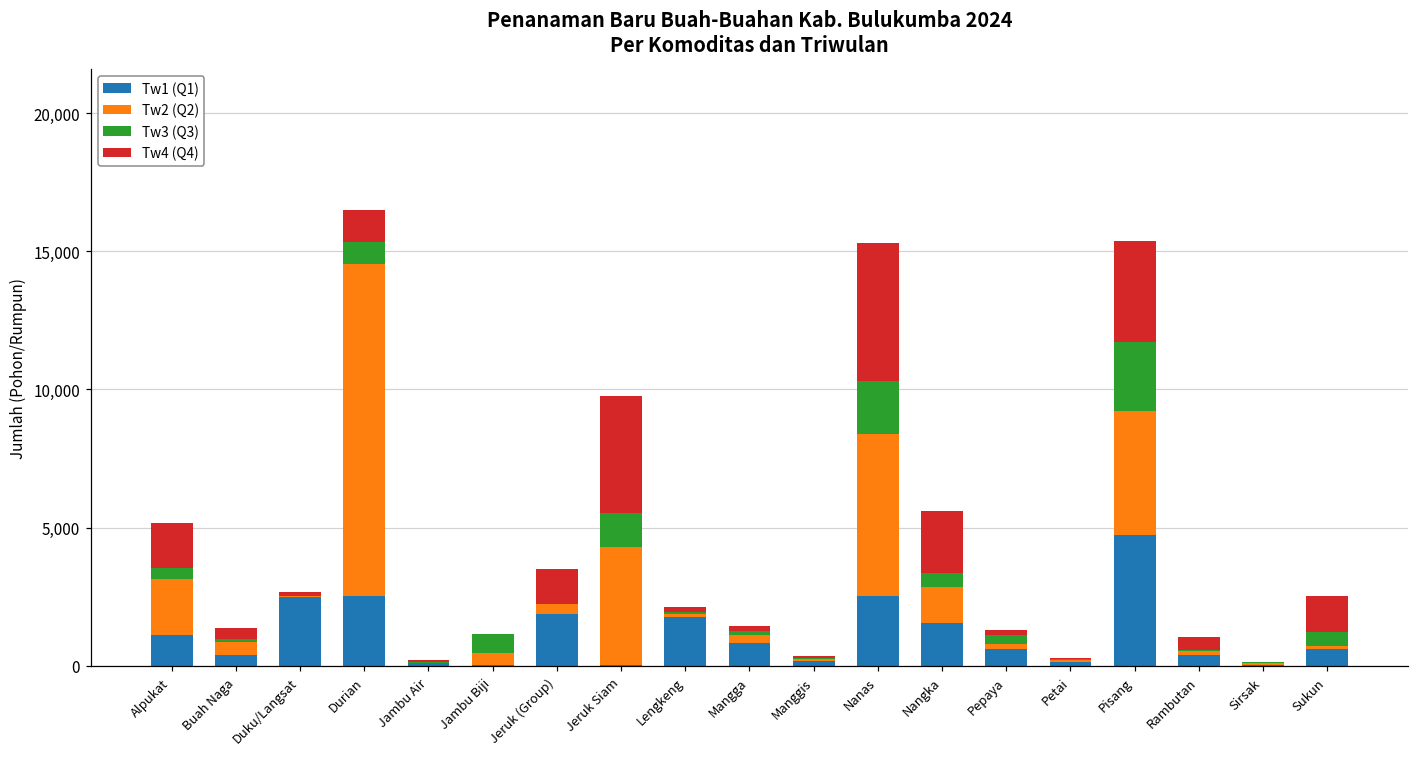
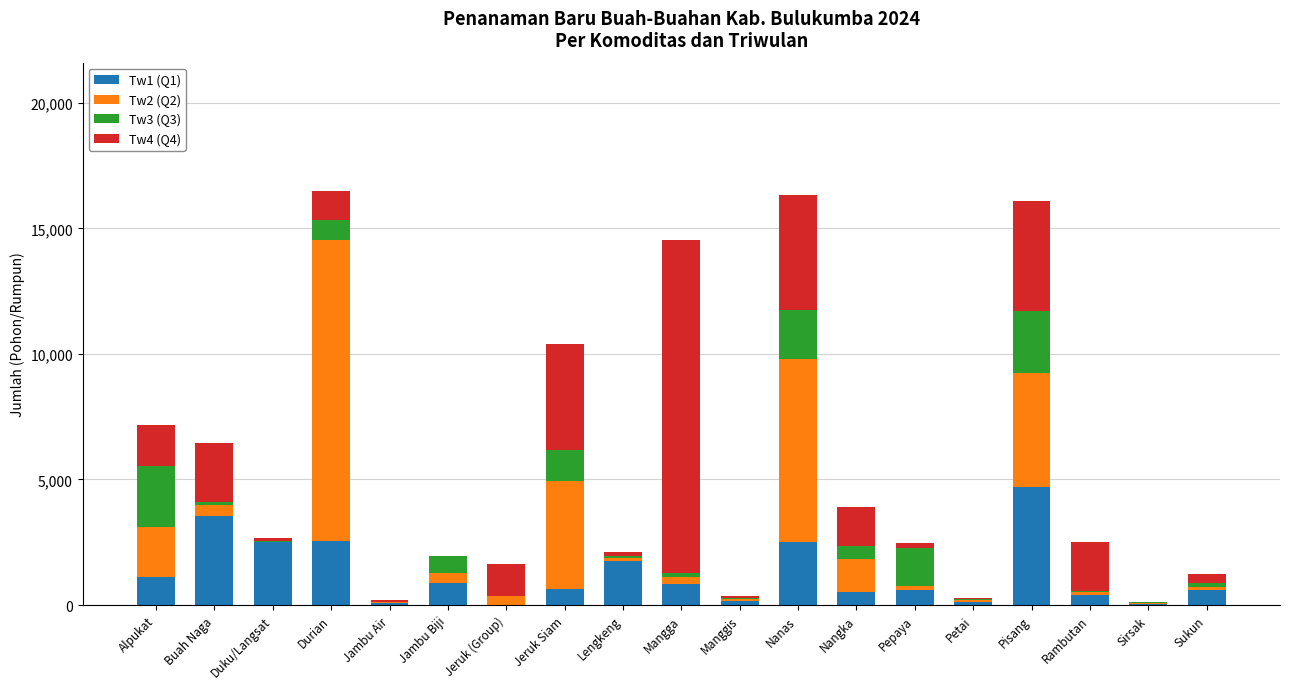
  {
    "Tw1 (Q1)": {
      "Alpukat": "1,100",
-     "Buah Naga": "400",
+     "Buah Naga": "3,500",
      "Duku/Langsat": "2,500",
      "Durian": "2,500",
-     "Jambu Biji": "0",
-     "Jeruk (Group)": "1,900",
-     "Jeruk Siam": "0",
+     "Jambu Biji": "900",
+     "Jeruk (Group)": "0",
+     "Jeruk Siam": "700",
      "Lengkeng": "1,800",
      "Mangga": "800",
      "Manggis": "200",
      "Nanas": "2,500",
-     "Nangka": "1,500",
+     "Nangka": "500",
      "Pepaya": "600",
      "Petai": "100",
      "Pisang": "4,700",
      "Rambutan": "400",
      "Sukun": "600"
    },
    "Tw2 (Q2)": {
      "Alpukat": "2,000",
      "Buah Naga": "400",
      "Durian": "12,000",
      "Jambu Biji": "400",
      "Jeruk (Group)": "400",
      "Jeruk Siam": "4,300",
      "Lengkeng": "100",
      "Mangga": "300",
-     "Nanas": "5,900",
+     "Nanas": "7,300",
      "Nangka": "1,300",
      "Pepaya": "200",
      "Pisang": "4,500",
      "Rambutan": "100",
      "Sukun": "100"
    },
    "Tw3 (Q3)": {
-     "Alpukat": "400",
+     "Alpukat": "2,400",
      "Buah Naga": "100",
      "Durian": "800",
      "Jambu Biji": "700",
      "Jeruk (Group)": "0",
      "Jeruk Siam": "1,200",
      "Mangga": "200",
      "Nanas": "1,900",
      "Nangka": "500",
-     "Pepaya": "400",
+     "Pepaya": "1,500",
      "Pisang": "2,500",
-     "Sukun": "500"
+     "Sukun": "200"
    },
    "Tw4 (Q4)": {
      "Alpukat": "1,600",
-     "Buah Naga": "400",
+     "Buah Naga": "2,300",
      "Duku/Langsat": "100",
      "Durian": "1,200",
      "Jambu Biji": "0",
      "Jeruk (Group)": "1,300",
      "Jeruk Siam": "4,200",
      "Lengkeng": "200",
-     "Mangga": "200",
-     "Nanas": "5,000",
-     "Nangka": "2,200",
+     "Mangga": "13,300",
+     "Nanas": "4,600",
+     "Nangka": "1,600",
      "Pepaya": "200",
-     "Pisang": "3,700",
-     "Rambutan": "500",
-     "Sukun": "1,300"
+     "Pisang": "4,400",
+     "Rambutan": "1,900",
+     "Sukun": "400"
    }
  }
